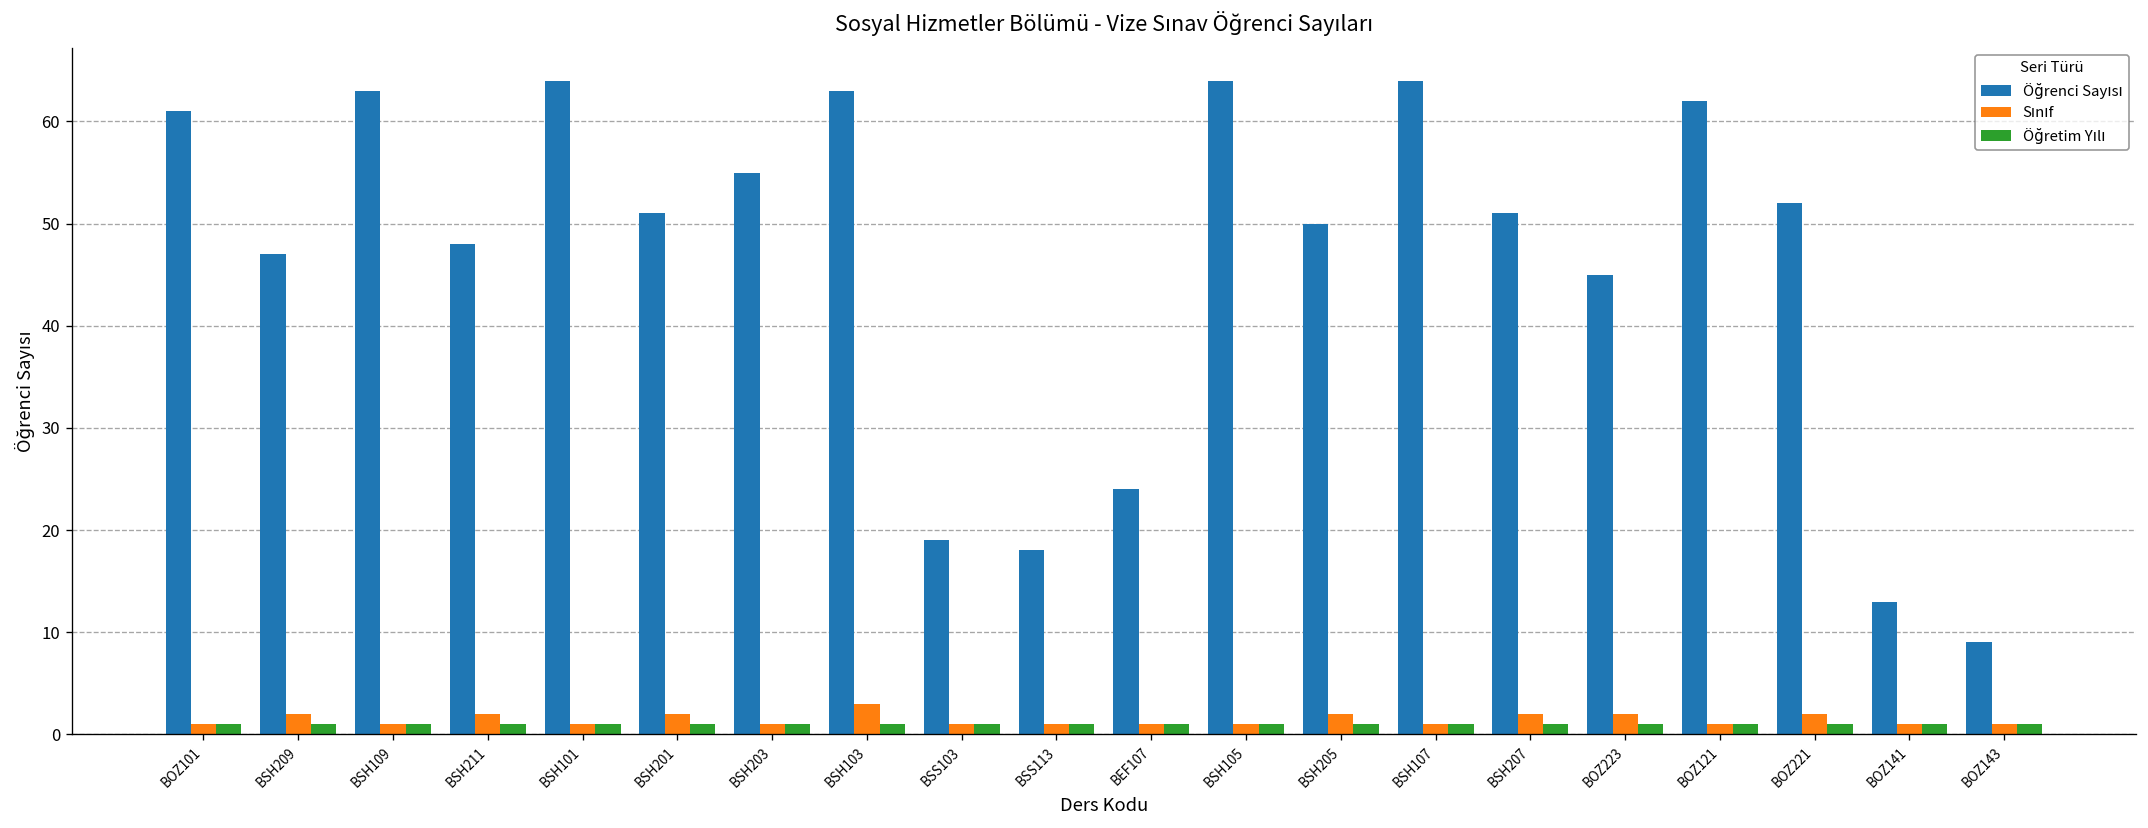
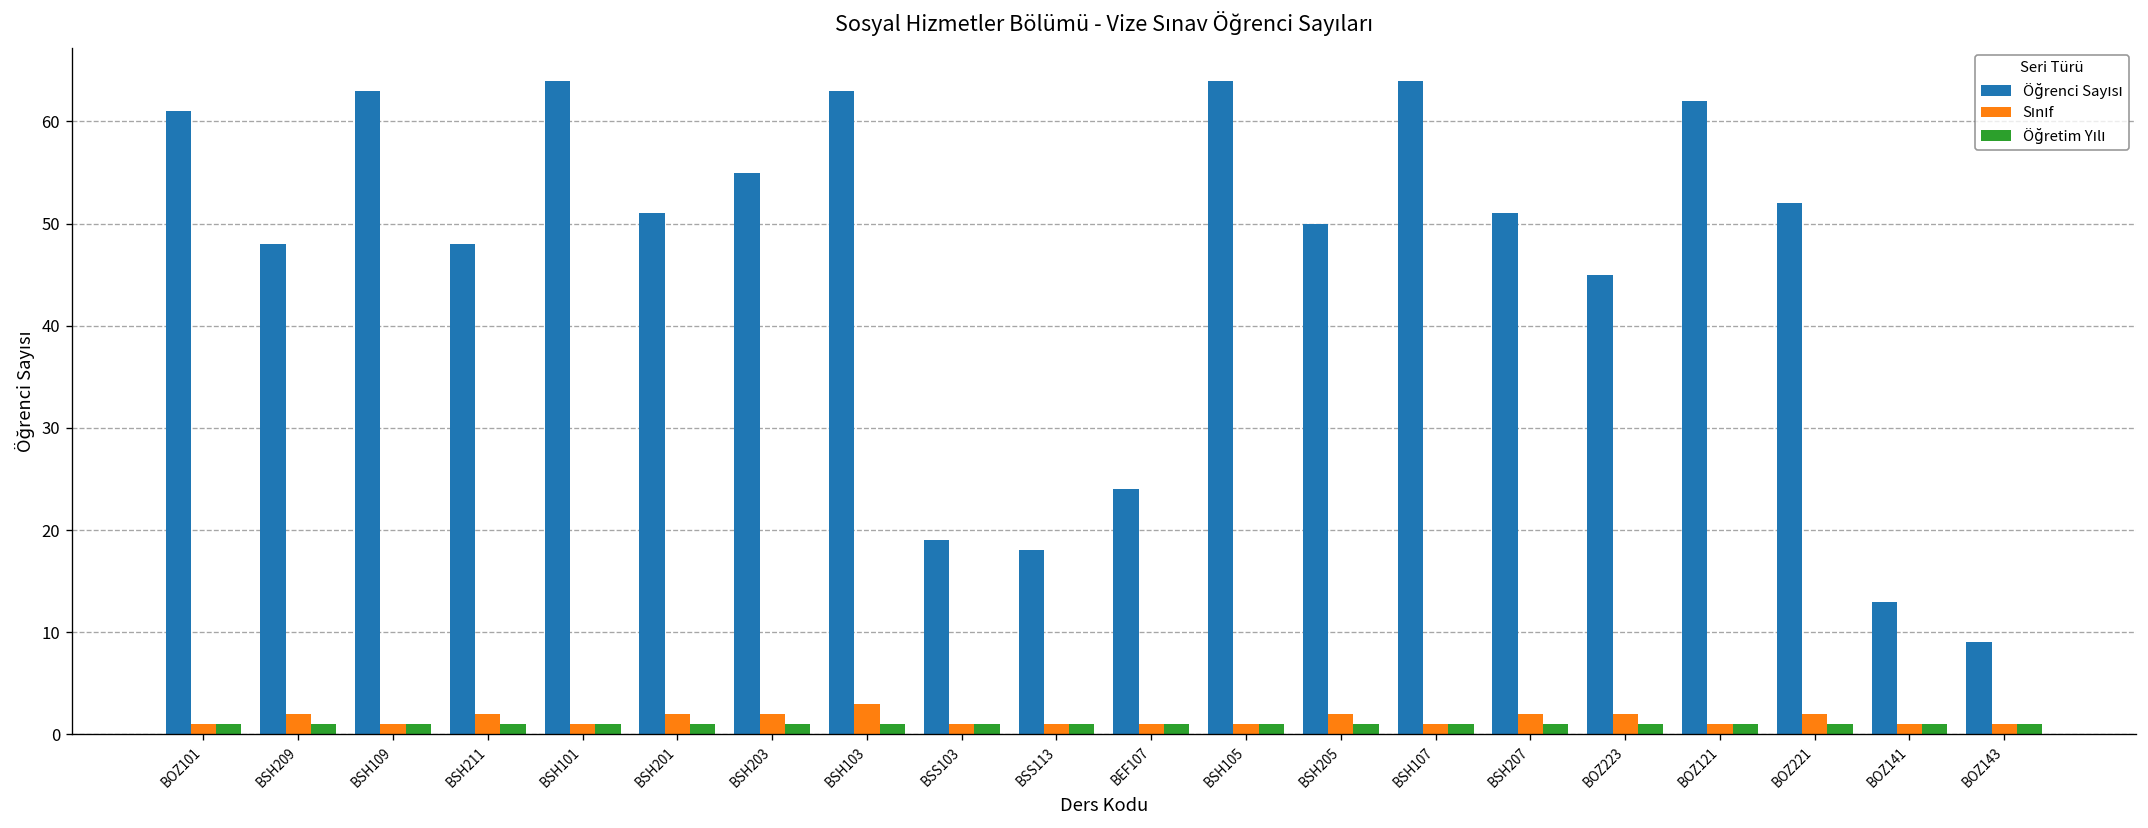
  {
    "Öğrenci Sayısı": {
      "BOZ101": 61,
-     "BSH209": 47,
+     "BSH209": 48,
      "BSH109": 63,
      "BSH211": 48,
      "BSH101": 64,
      "BSH201": 51,
      "BSH203": 55,
      "BSH103": 63,
      "BSS103": 19,
      "BSS113": 18,
      "BEF107": 24,
      "BSH105": 64,
      "BSH205": 50,
      "BSH107": 64,
      "BSH207": 51,
      "BOZ223": 45,
      "BOZ121": 62,
      "BOZ221": 52,
      "BOZ141": 13,
      "BOZ143": 9
    },
    "Sınıf": {
      "BOZ101": 1,
      "BSH209": 2,
      "BSH109": 1,
      "BSH211": 2,
      "BSH101": 1,
      "BSH201": 2,
-     "BSH203": 1,
+     "BSH203": 2,
      "BSH103": 3,
      "BSS103": 1,
      "BSS113": 1,
      "BEF107": 1,
      "BSH105": 1,
      "BSH205": 2,
      "BSH107": 1,
      "BSH207": 2,
      "BOZ223": 2,
      "BOZ121": 1,
      "BOZ221": 2,
      "BOZ141": 1,
      "BOZ143": 1
    },
    "Öğretim Yılı": {
      "BOZ101": 1,
      "BSH209": 1,
      "BSH109": 1,
      "BSH211": 1,
      "BSH101": 1,
      "BSH201": 1,
      "BSH203": 1,
      "BSH103": 1,
      "BSS103": 1,
      "BSS113": 1,
      "BEF107": 1,
      "BSH105": 1,
      "BSH205": 1,
      "BSH107": 1,
      "BSH207": 1,
      "BOZ223": 1,
      "BOZ121": 1,
      "BOZ221": 1,
      "BOZ141": 1,
      "BOZ143": 1
    }
  }
